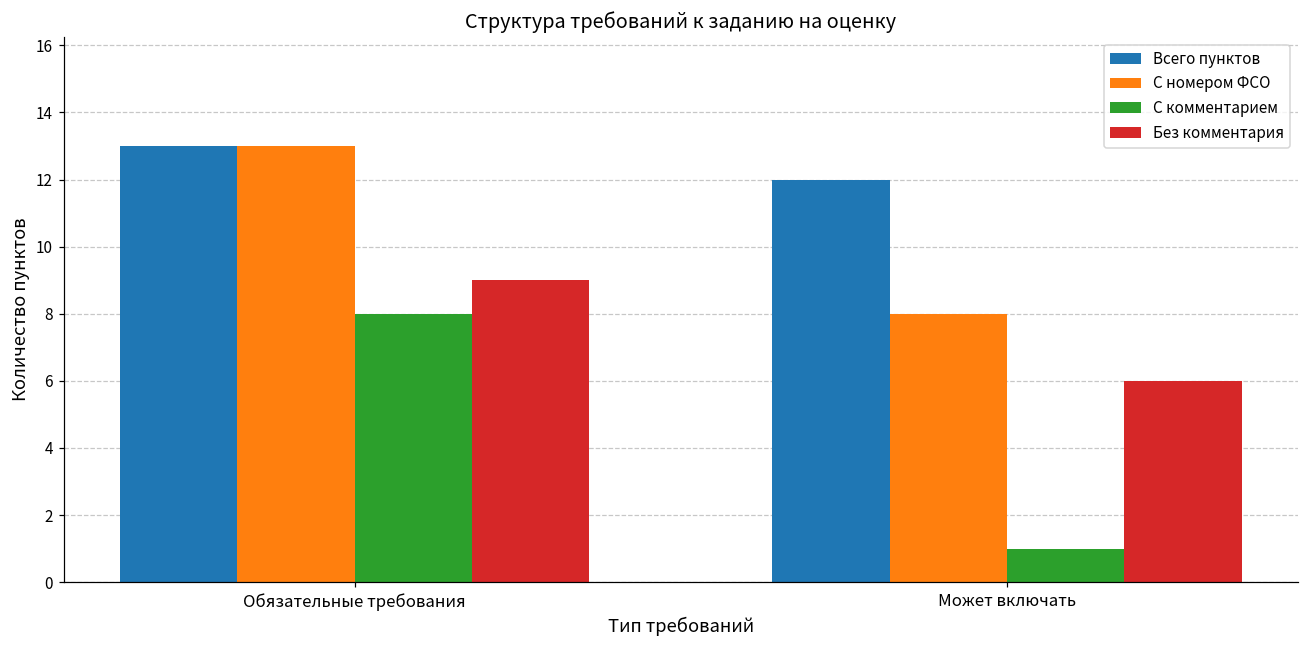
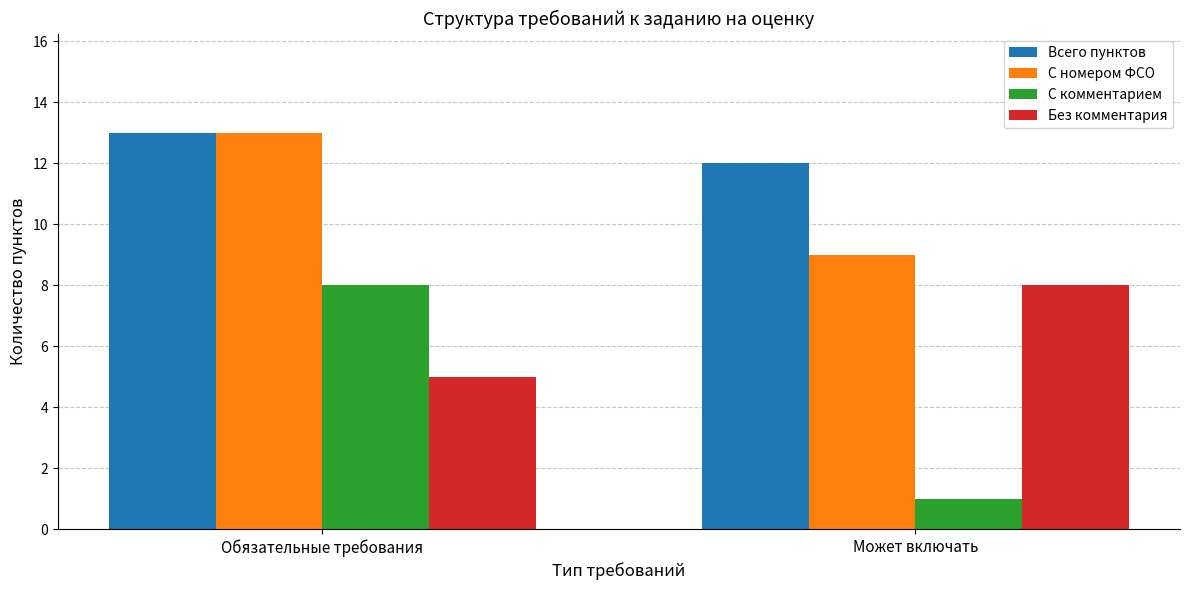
  {
    "Всего пунктов": {
      "Обязательные требования": 13,
      "Может включать": 12
    },
    "С номером ФСО": {
      "Обязательные требования": 13,
-     "Может включать": 8
+     "Может включать": 9
    },
    "С комментарием": {
      "Обязательные требования": 8,
      "Может включать": 1
    },
    "Без комментария": {
-     "Обязательные требования": 9,
-     "Может включать": 6
+     "Обязательные требования": 5,
+     "Может включать": 8
    }
  }
